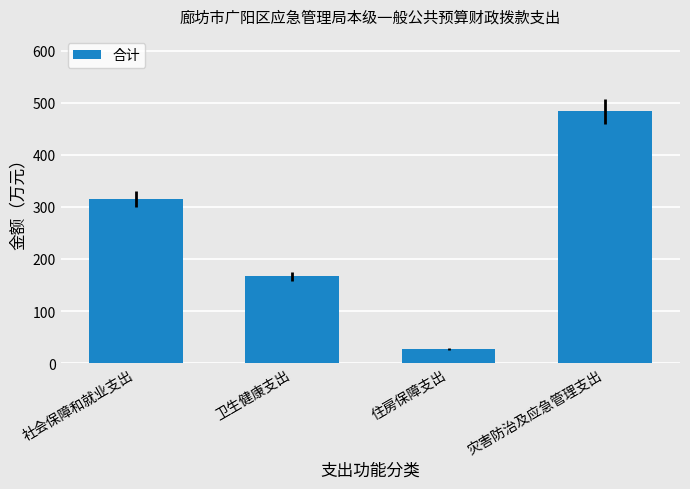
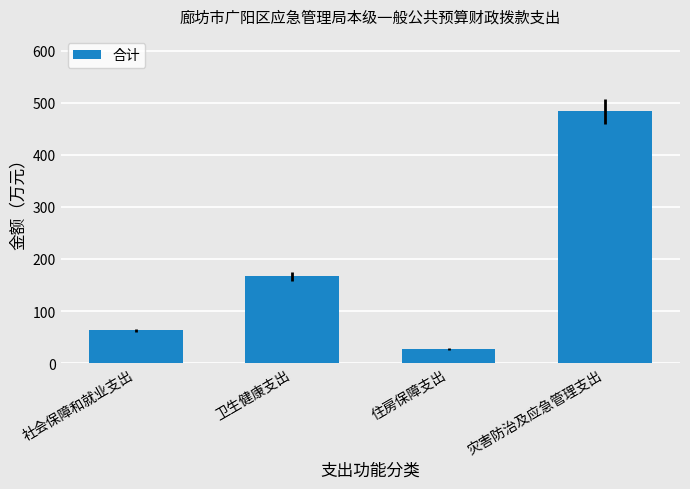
  {
-   "社会保障和就业支出": 310,
+   "社会保障和就业支出": 60,
    "卫生健康支出": 170,
    "住房保障支出": 30,
    "灾害防治及应急管理支出": 480
  }
